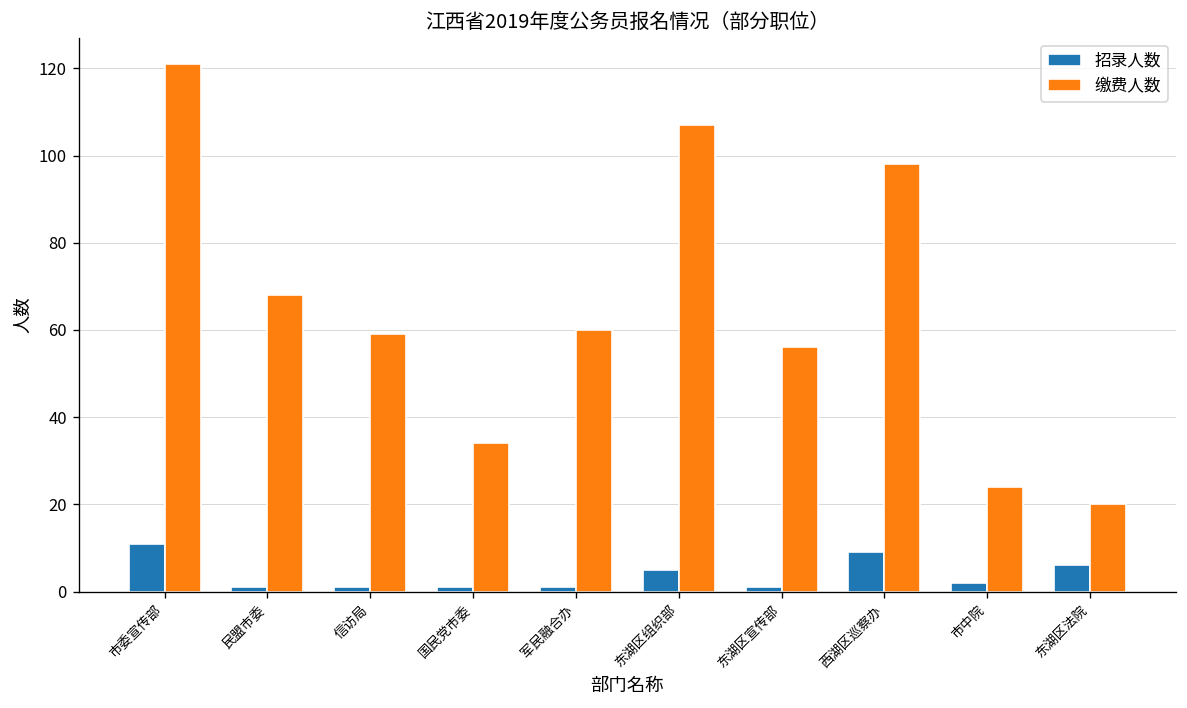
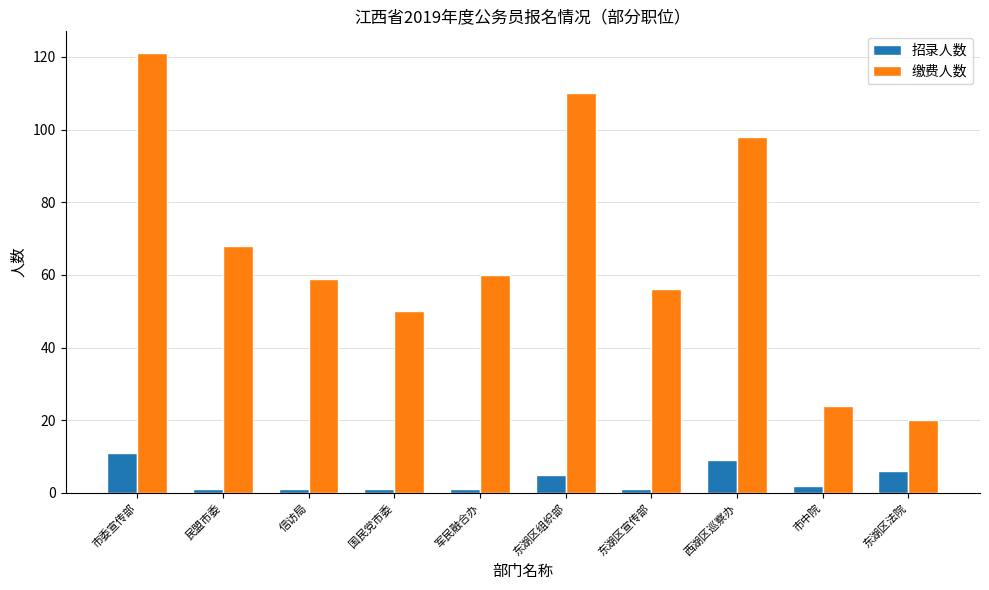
  {
    "招录人数": {
      "市委宣传部": 11,
      "民盟市委": 1,
      "信访局": 1,
      "国民党市委": 1,
      "军民融合办": 1,
      "东湖区组织部": 5,
      "东湖区宣传部": 1,
      "西湖区巡察办": 9,
      "市中院": 2,
      "东湖区法院": 6
    },
    "缴费人数": {
      "市委宣传部": 121,
      "民盟市委": 68,
      "信访局": 59,
-     "国民党市委": 34,
+     "国民党市委": 50,
      "军民融合办": 60,
-     "东湖区组织部": 107,
+     "东湖区组织部": 110,
      "东湖区宣传部": 56,
      "西湖区巡察办": 98,
      "市中院": 24,
      "东湖区法院": 20
    }
  }
